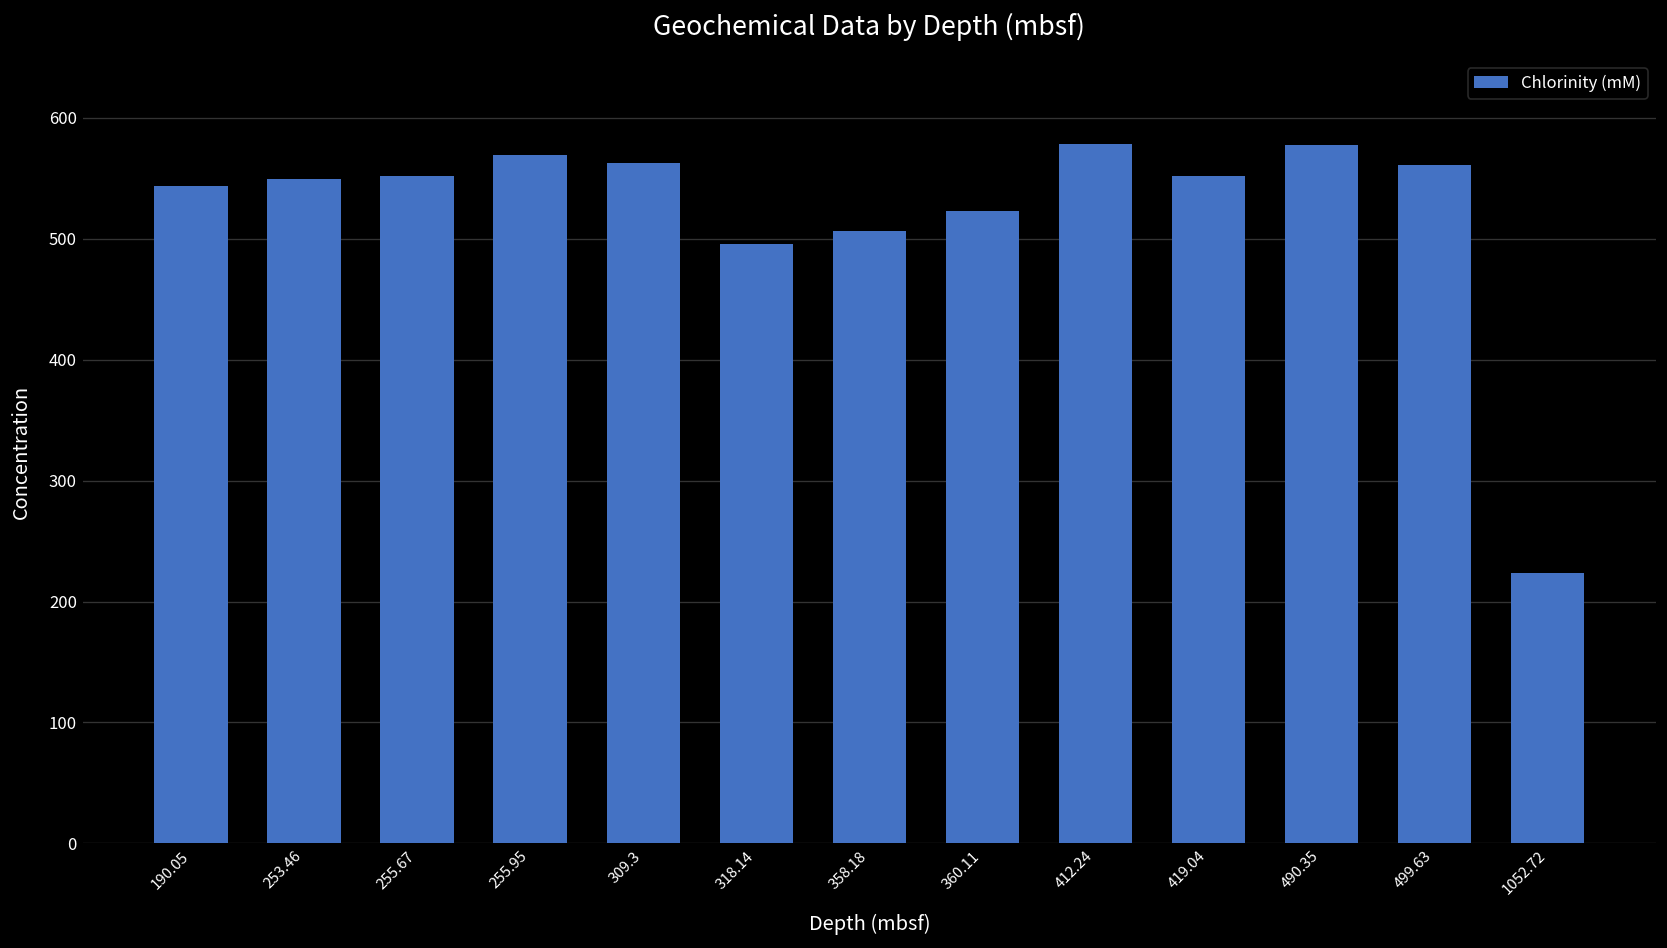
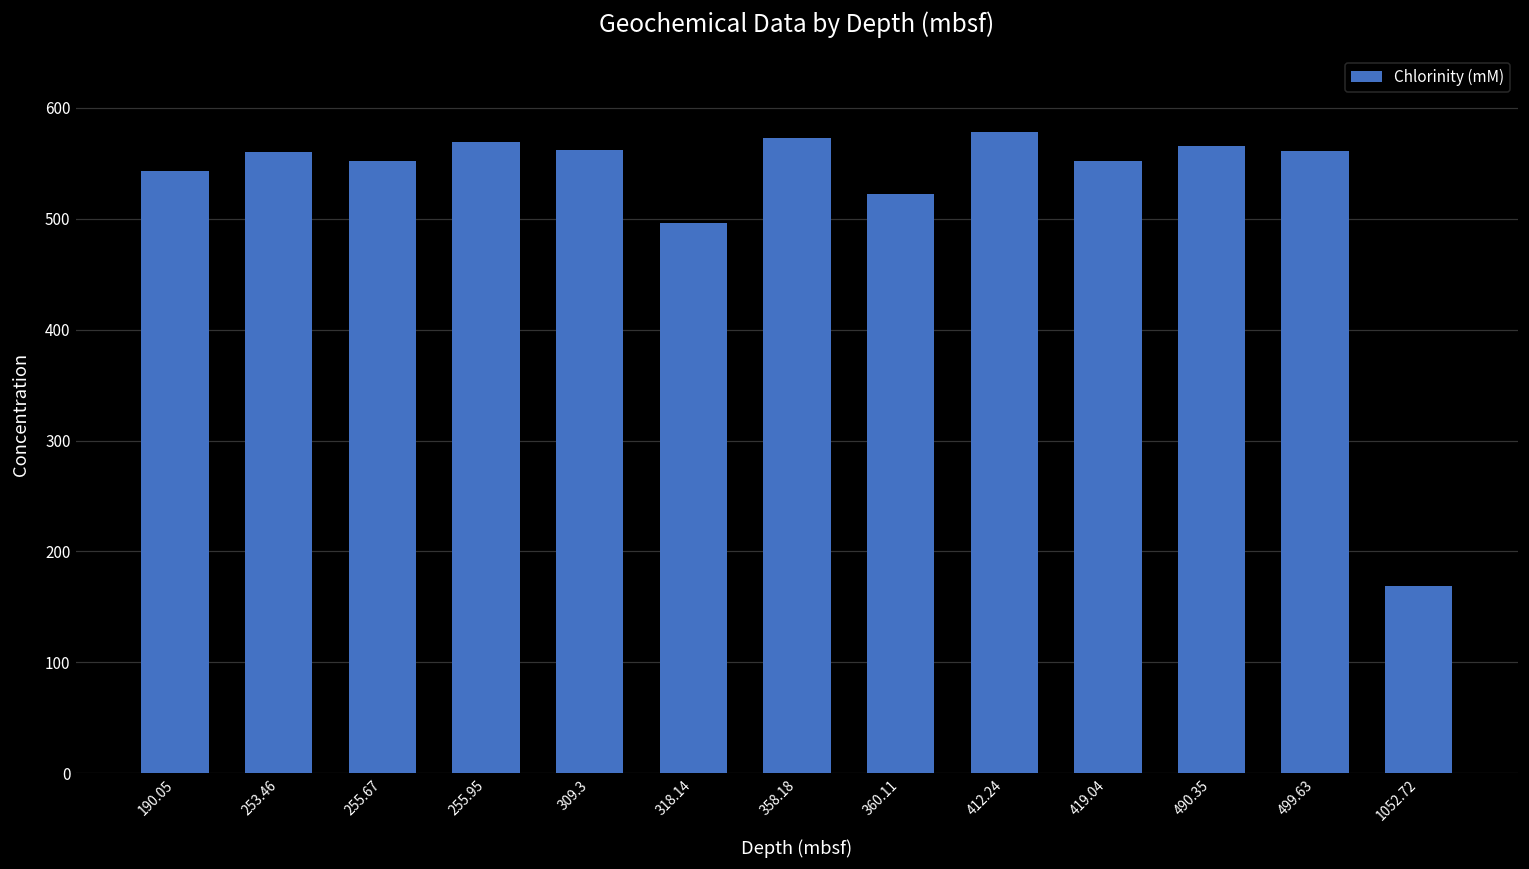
  {
    "190.05": 543,
-   "253.46": 549,
+   "253.46": 560,
    "255.67": 552,
    "255.95": 569,
    "309.3": 562,
    "318.14": 496,
-   "358.18": 506,
+   "358.18": 573,
    "360.11": 523,
    "412.24": 578,
    "419.04": 552,
-   "490.35": 577,
+   "490.35": 566,
    "499.63": 561,
-   "1052.72": 223
+   "1052.72": 169
  }
